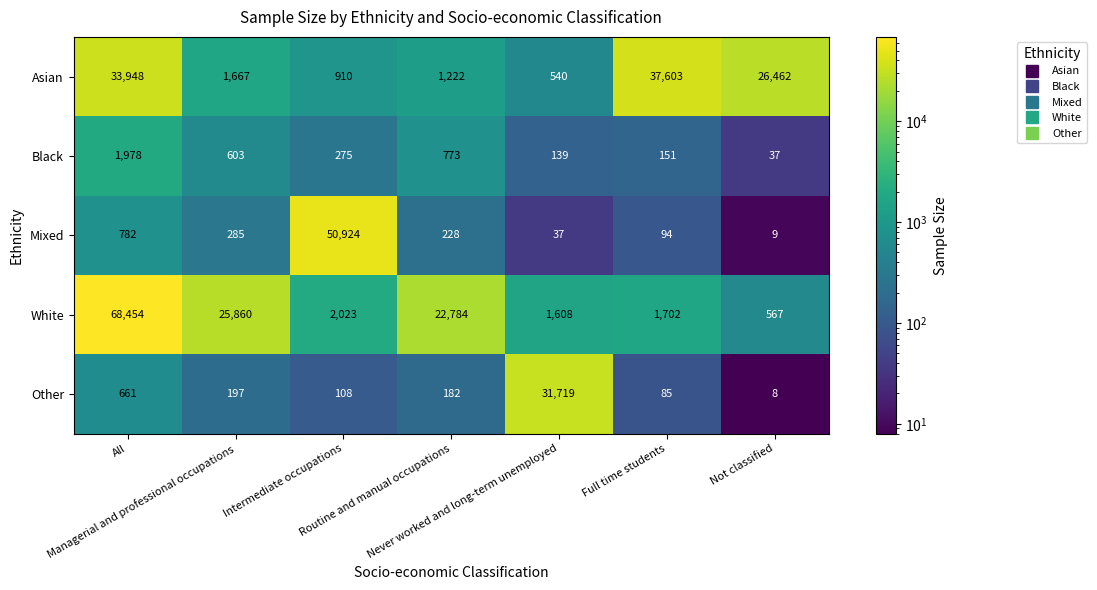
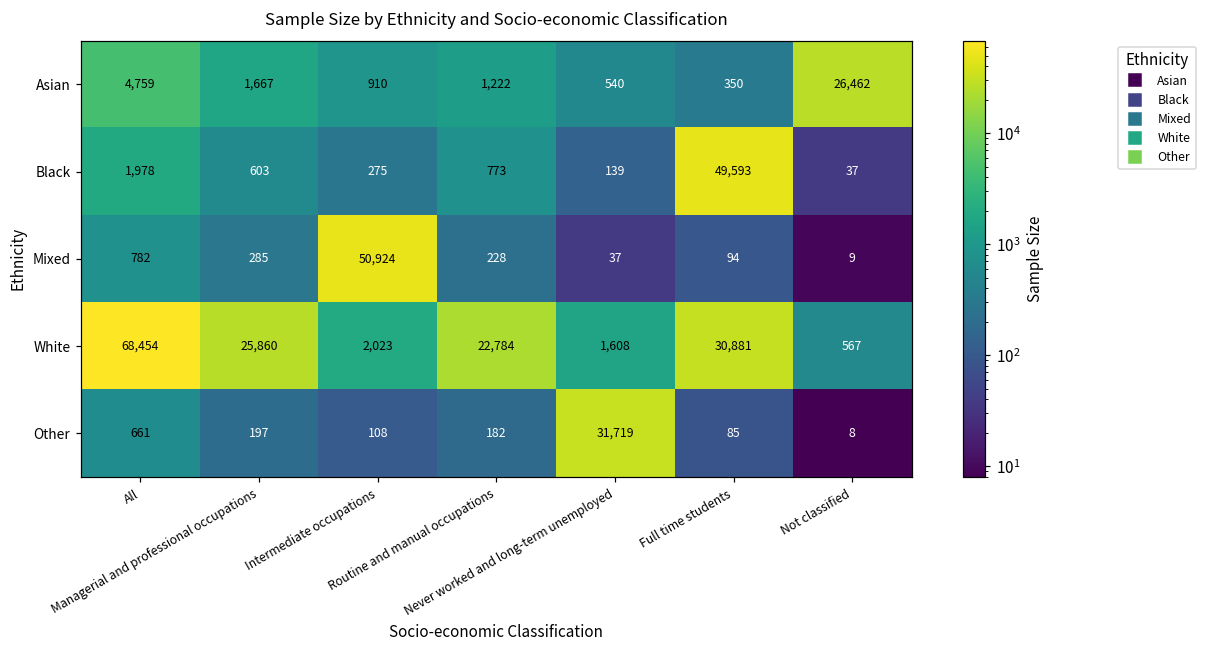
  {
    "Asian": {
-     "All": "33,948",
+     "All": "4,759",
      "Managerial and professional occupations": "1,667",
      "Intermediate occupations": "910",
      "Routine and manual occupations": "1,222",
      "Never worked and long-term unemployed": "540",
-     "Full time students": "37,603",
+     "Full time students": "350",
      "Not classified": "26,462"
    },
    "Black": {
      "All": "1,978",
      "Managerial and professional occupations": "603",
      "Intermediate occupations": "275",
      "Routine and manual occupations": "773",
      "Never worked and long-term unemployed": "139",
-     "Full time students": "151",
+     "Full time students": "49,593",
      "Not classified": "37"
    },
    "Mixed": {
      "All": "782",
      "Managerial and professional occupations": "285",
      "Intermediate occupations": "50,924",
      "Routine and manual occupations": "228",
      "Never worked and long-term unemployed": "37",
      "Full time students": "94",
      "Not classified": "9"
    },
    "White": {
      "All": "68,454",
      "Managerial and professional occupations": "25,860",
      "Intermediate occupations": "2,023",
      "Routine and manual occupations": "22,784",
      "Never worked and long-term unemployed": "1,608",
-     "Full time students": "1,702",
+     "Full time students": "30,881",
      "Not classified": "567"
    },
    "Other": {
      "All": "661",
      "Managerial and professional occupations": "197",
      "Intermediate occupations": "108",
      "Routine and manual occupations": "182",
      "Never worked and long-term unemployed": "31,719",
      "Full time students": "85",
      "Not classified": "8"
    }
  }
